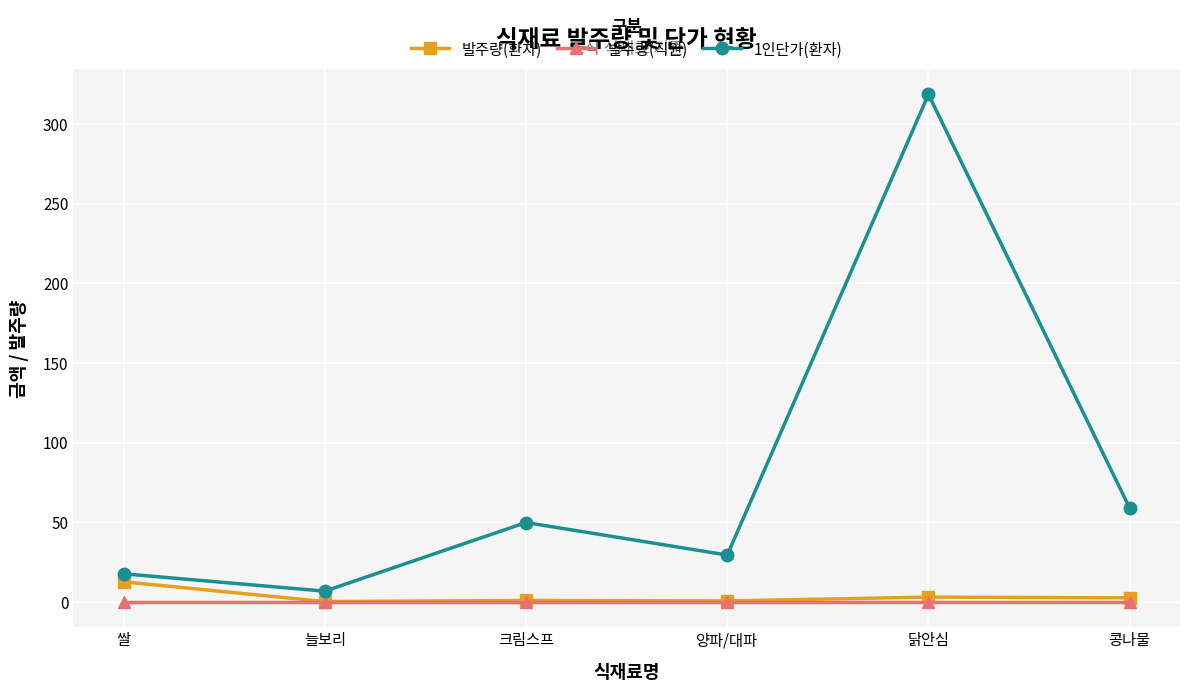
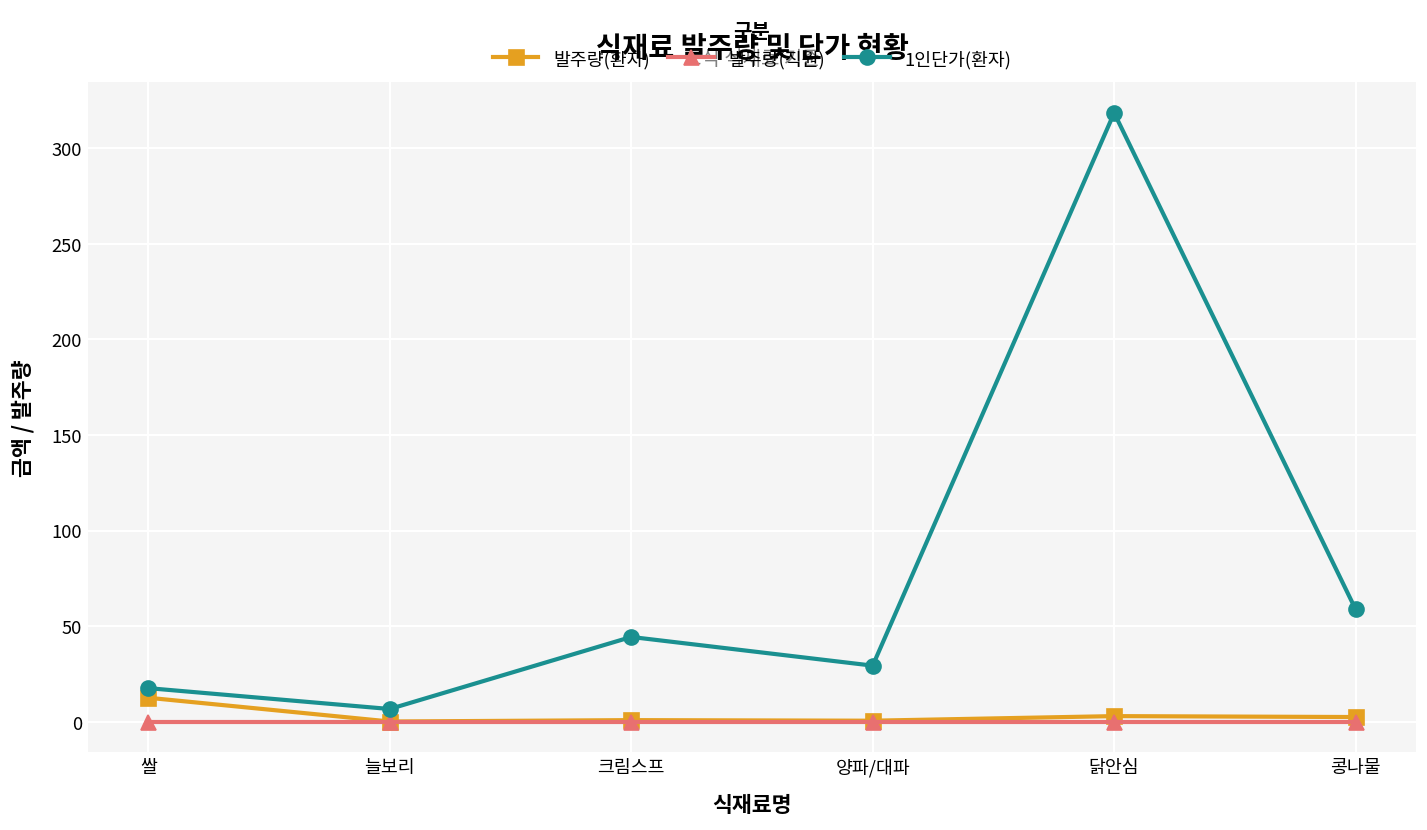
  {
    "발주량(환자)": {
      "쌀": 13,
      "닭안심": 3,
      "콩나물": 3
    },
    "발주량(직원)": {
      "쌀": 0,
      "닭안심": 0,
      "콩나물": 0
    },
    "1인단가(환자)": {
      "쌀": 18,
      "늘보리": 7,
-     "크림스프": 50,
+     "크림스프": 44,
      "양파/대파": 29,
      "닭안심": 319,
      "콩나물": 59
    }
  }
